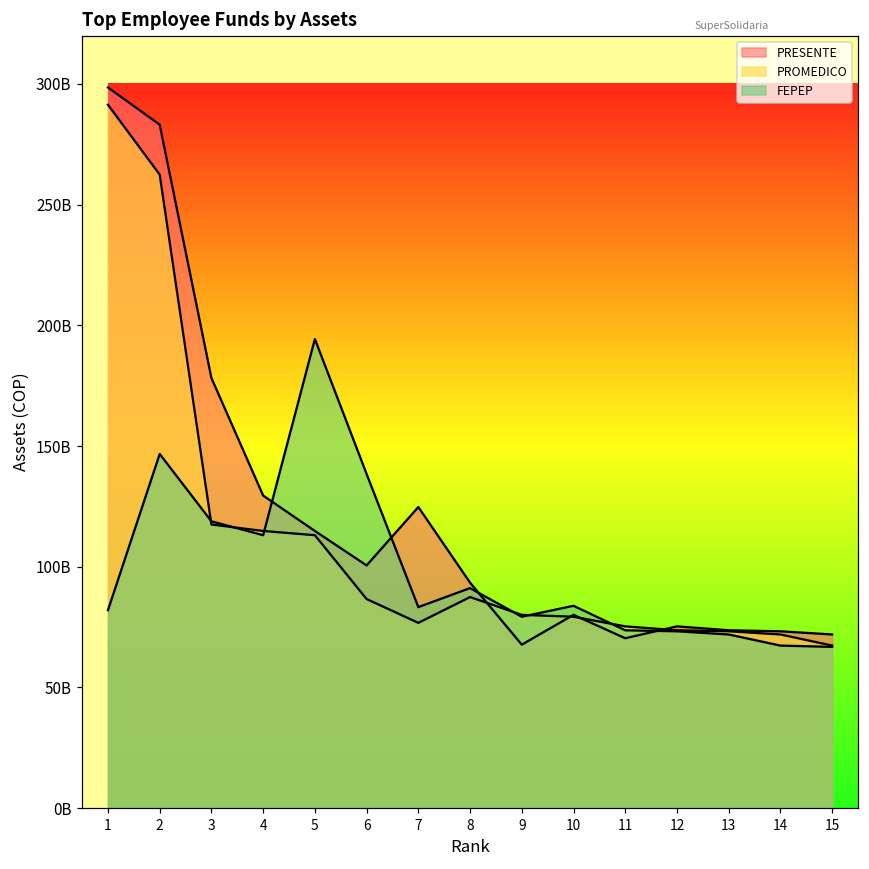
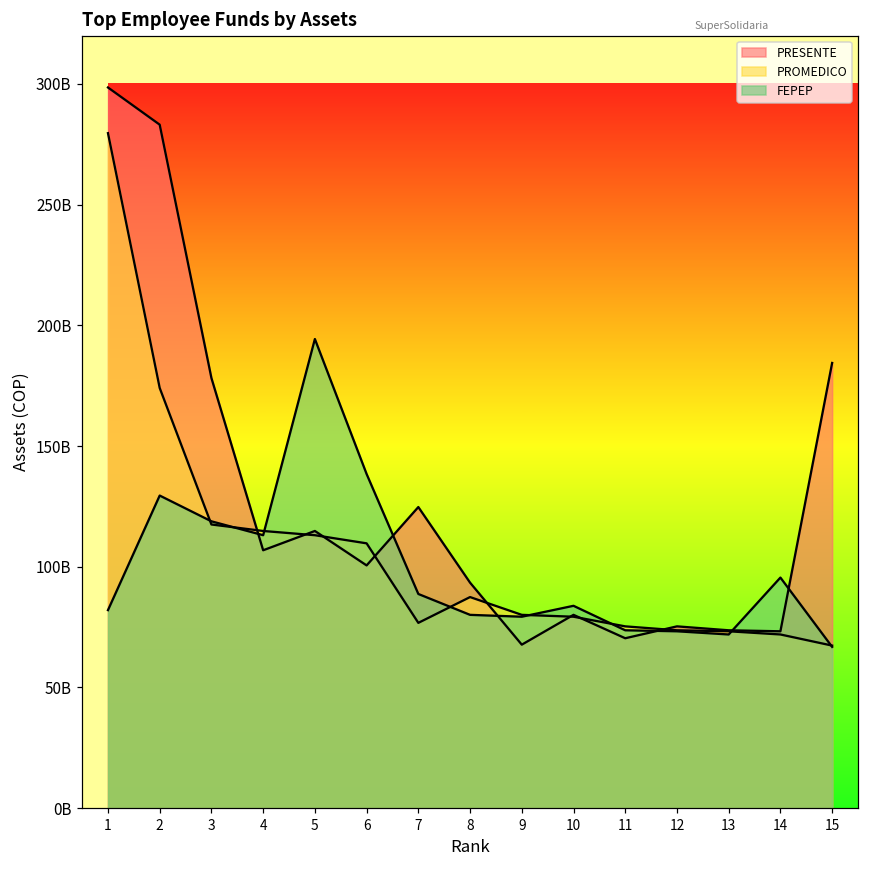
  {
    "PRESENTE": {
      "1": 298000000000,
      "2": 283000000000,
      "3": 178000000000,
-     "4": 129000000000,
+     "4": 107000000000,
      "5": 115000000000,
      "6": 101000000000,
      "7": 125000000000,
      "8": 93000000000,
      "9": 68000000000,
      "11": 70000000000,
      "12": 75000000000,
      "14": 73000000000,
-     "15": 72000000000
+     "15": 184000000000
    },
    "PROMEDICO": {
-     "1": 291000000000,
-     "2": 262000000000,
+     "1": 280000000000,
+     "2": 174000000000,
      "3": 118000000000,
      "4": 115000000000,
      "5": 113000000000,
-     "6": 87000000000,
+     "6": 110000000000,
      "7": 77000000000,
      "8": 87000000000,
      "11": 75000000000,
      "14": 72000000000
    },
    "FEPEP": {
      "1": 82000000000,
-     "2": 147000000000,
+     "2": 129000000000,
      "3": 119000000000,
      "4": 113000000000,
      "5": 194000000000,
      "6": 138000000000,
-     "7": 83000000000,
-     "8": 91000000000,
+     "7": 89000000000,
+     "8": 80000000000,
      "10": 84000000000,
      "11": 74000000000,
      "13": 72000000000,
-     "14": 67000000000
+     "14": 96000000000
    }
  }
